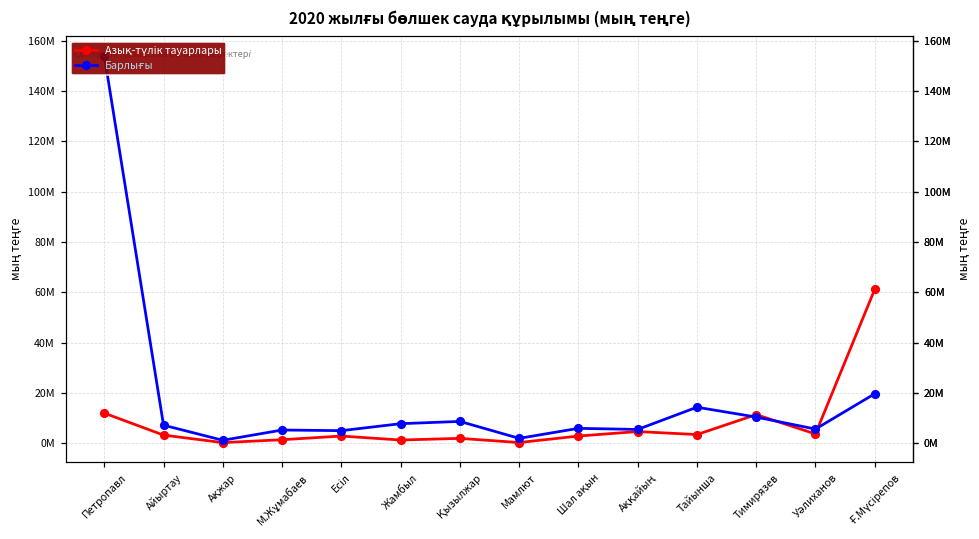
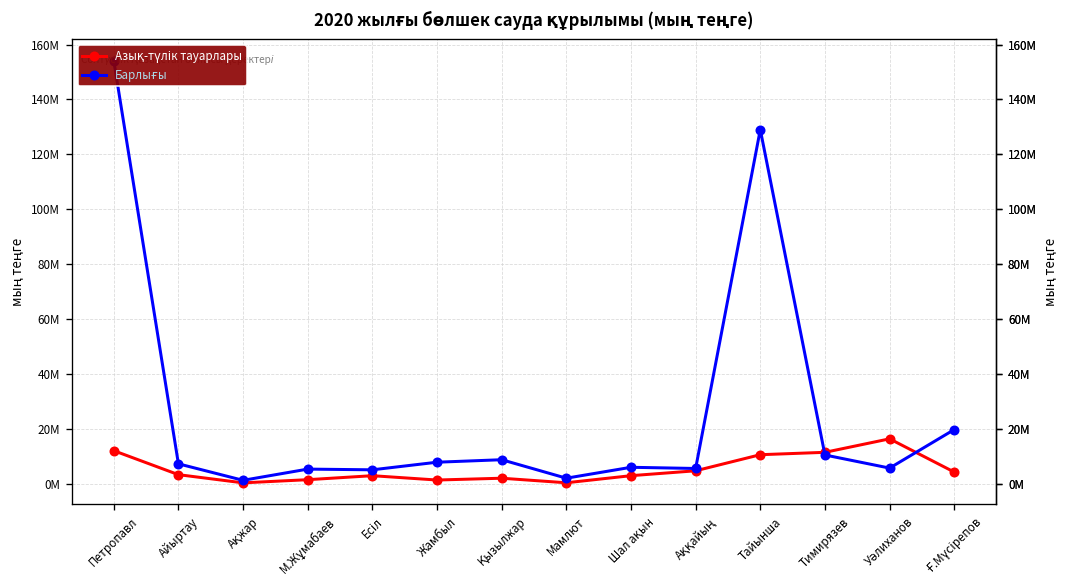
  {
    "Азық-түлік тауарлары": {
      "Петропавл": 12000000,
      "Айыртау": 3000000,
      "М.Жұмабаев": 1000000,
      "Есіл": 3000000,
      "Жамбыл": 1000000,
      "Қызылжар": 2000000,
      "Мамлют": 0,
      "Шал ақын": 3000000,
-     "Тайынша": 3000000,
-     "Уәлиханов": 4000000,
-     "Ғ.Мүсірепов": 61000000
+     "Тайынша": 11000000,
+     "Уәлиханов": 16000000,
+     "Ғ.Мүсірепов": 4000000
    },
    "Барлығы": {
      "Айыртау": 7000000,
      "М.Жұмабаев": 5000000,
      "Есіл": 5000000,
      "Жамбыл": 8000000,
      "Қызылжар": 9000000,
      "Мамлют": 2000000,
      "Шал ақын": 6000000,
-     "Тайынша": 14000000,
+     "Тайынша": 129000000,
      "Уәлиханов": 6000000,
      "Ғ.Мүсірепов": 20000000
    }
  }
